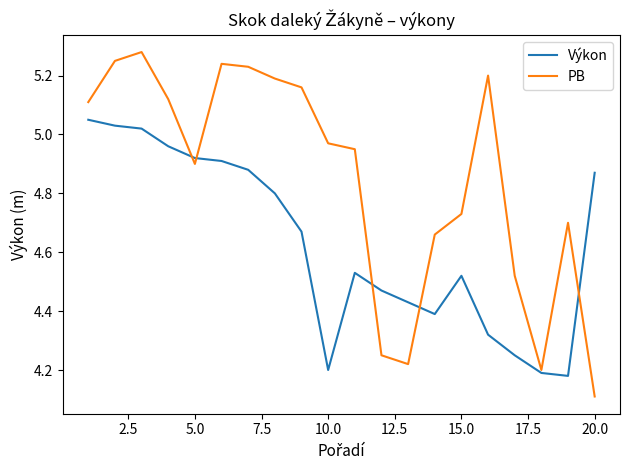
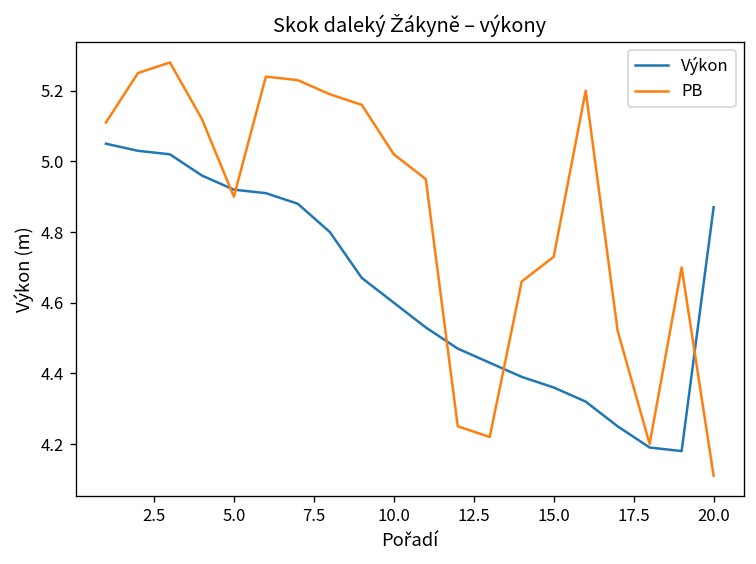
  {
    "Výkon": {
      "5.0": 4.92,
-     "10.0": 4.2,
-     "15.0": 4.52,
+     "10.0": 4.6,
+     "15.0": 4.36,
      "20.0": 4.87
    },
    "PB": {
      "5.0": 4.90,
-     "10.0": 4.97,
+     "10.0": 5.02,
      "15.0": 4.73,
      "20.0": 4.11
    }
  }
